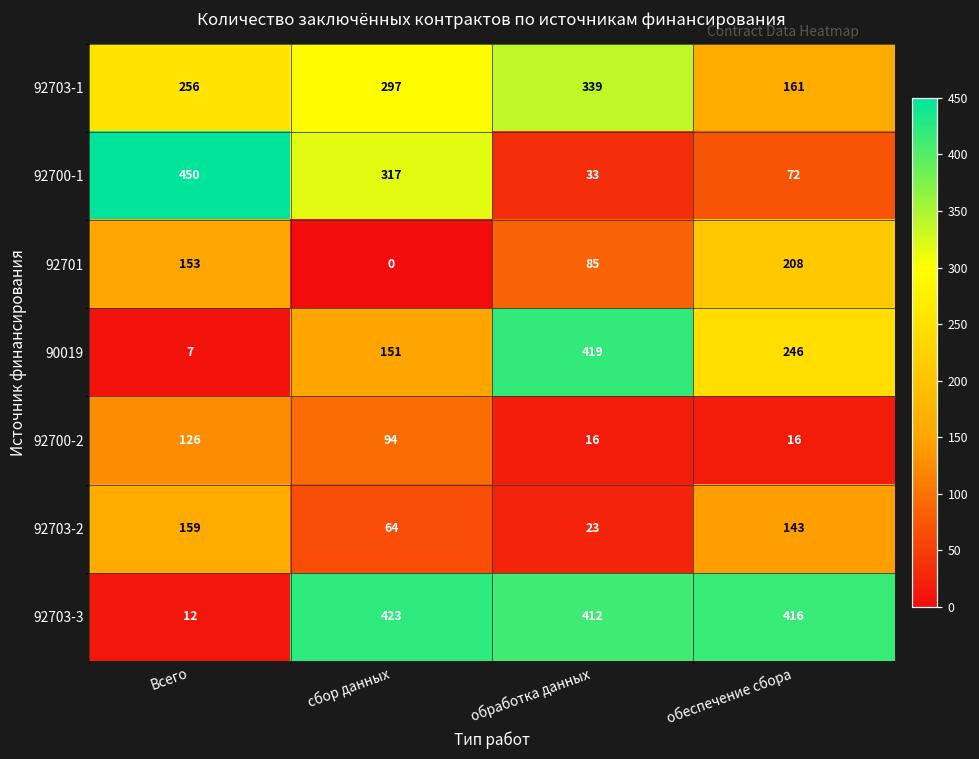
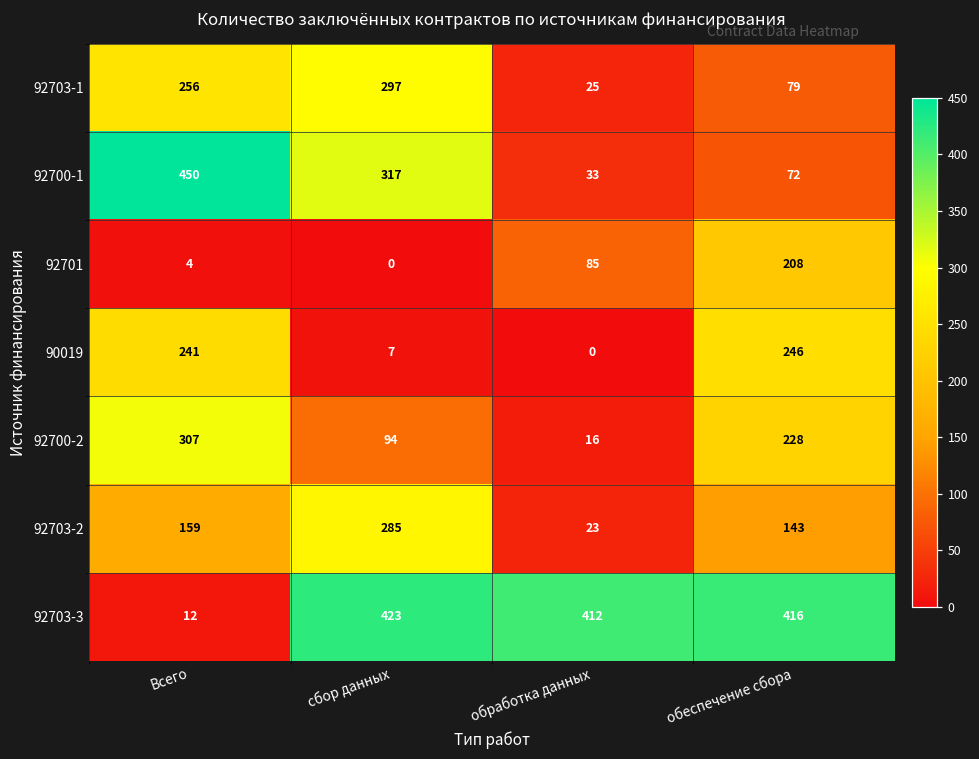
  {
    "92703-1": {
      "Всего": 256,
      "сбор данных": 297,
-     "обработка данных": 339,
-     "обеспечение сбора": 161
+     "обработка данных": 25,
+     "обеспечение сбора": 79
    },
    "92700-1": {
      "Всего": 450,
      "сбор данных": 317,
      "обработка данных": 33,
      "обеспечение сбора": 72
    },
    "92701": {
-     "Всего": 153,
+     "Всего": 4,
      "сбор данных": 0,
      "обработка данных": 85,
      "обеспечение сбора": 208
    },
    "90019": {
-     "Всего": 7,
-     "сбор данных": 151,
-     "обработка данных": 419,
+     "Всего": 241,
+     "сбор данных": 7,
+     "обработка данных": 0,
      "обеспечение сбора": 246
    },
    "92700-2": {
-     "Всего": 126,
+     "Всего": 307,
      "сбор данных": 94,
      "обработка данных": 16,
-     "обеспечение сбора": 16
+     "обеспечение сбора": 228
    },
    "92703-2": {
      "Всего": 159,
-     "сбор данных": 64,
+     "сбор данных": 285,
      "обработка данных": 23,
      "обеспечение сбора": 143
    },
    "92703-3": {
      "Всего": 12,
      "сбор данных": 423,
      "обработка данных": 412,
      "обеспечение сбора": 416
    }
  }
